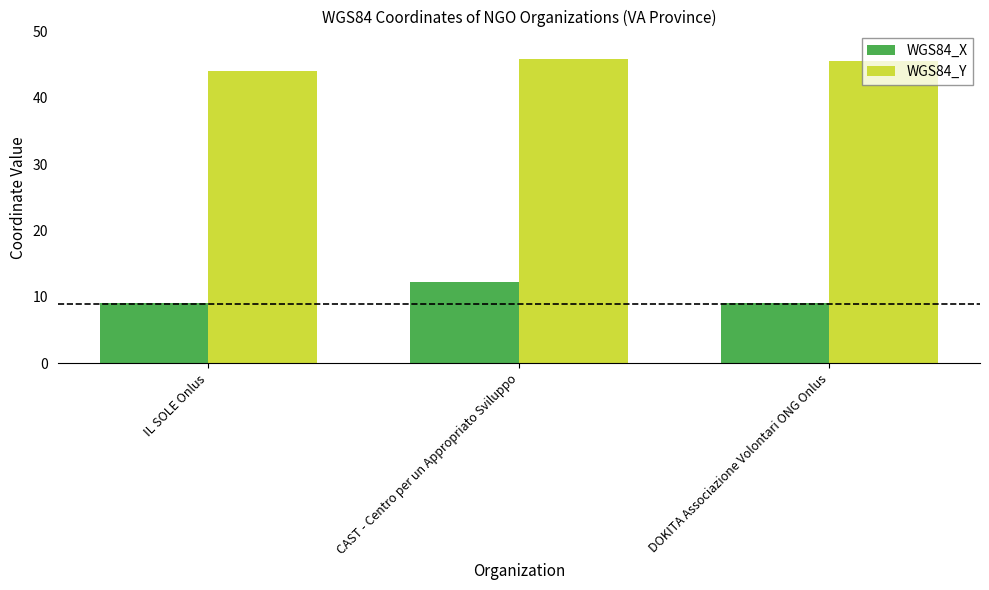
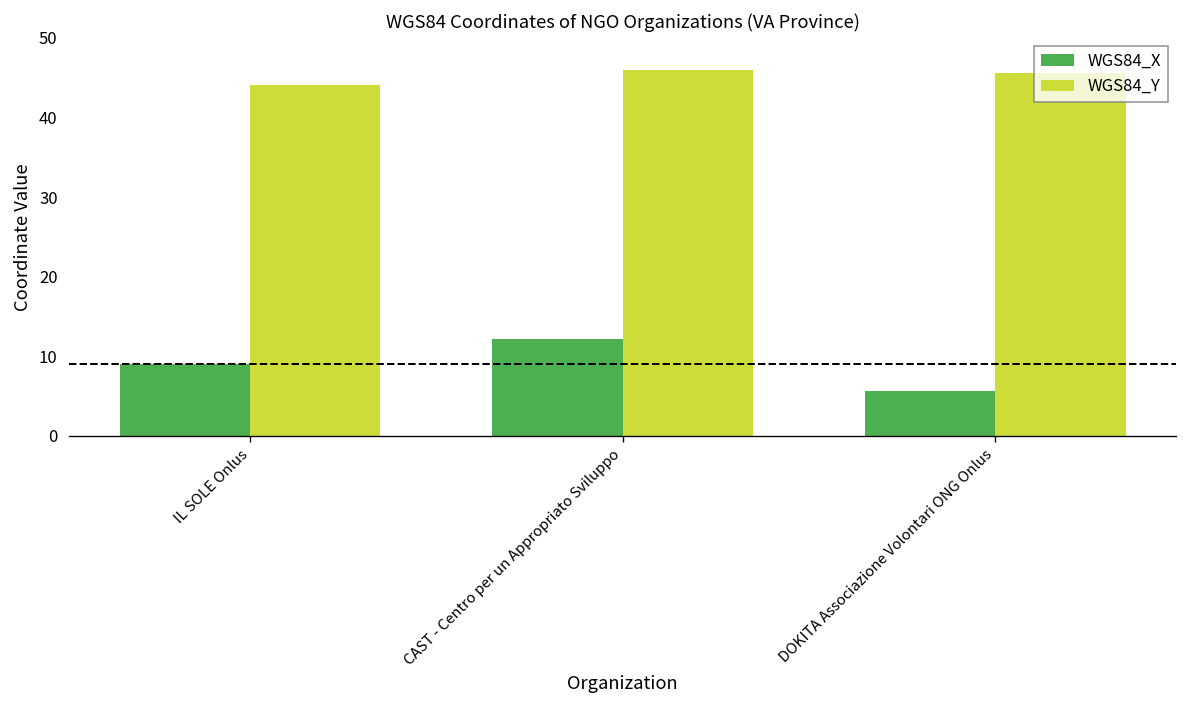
  {
    "WGS84_X": {
      "IL SOLE Onlus": 9,
      "CAST - Centro per un Appropriato Sviluppo": 12,
-     "DOKITA Associazione Volontari ONG Onlus": 9
+     "DOKITA Associazione Volontari ONG Onlus": 6
    },
    "WGS84_Y": {
      "IL SOLE Onlus": 44,
      "CAST - Centro per un Appropriato Sviluppo": 46
    }
  }
